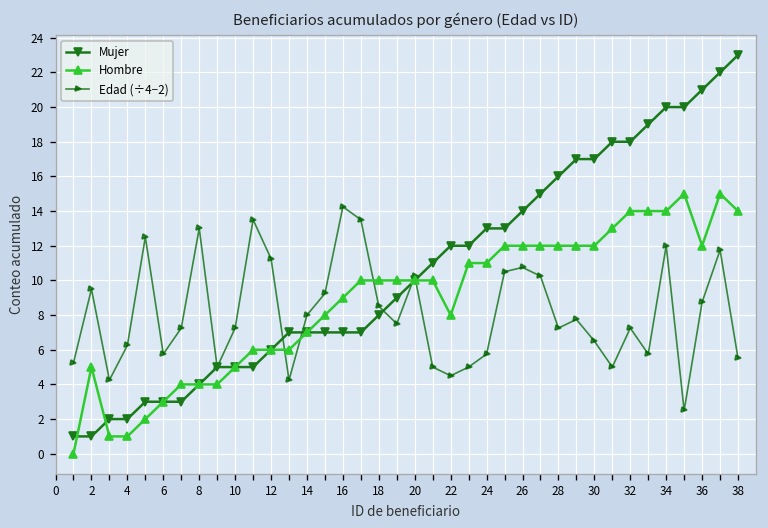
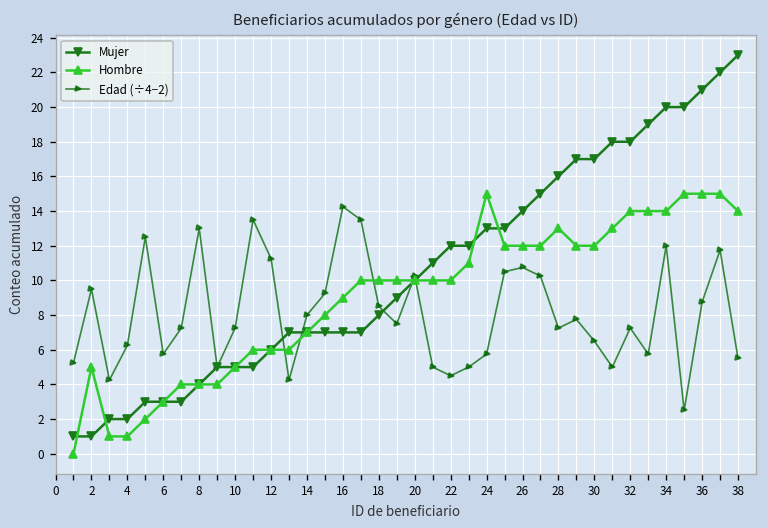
  {
    "Hombre": {
      "2": 5,
      "4": 1,
      "16": 9,
      "18": 10,
-     "22": 8,
-     "24": 11,
+     "22": 10,
+     "24": 15,
      "26": 12,
-     "28": 12,
+     "28": 13,
      "30": 12,
      "32": 14,
      "34": 14,
-     "36": 12,
+     "36": 15,
      "38": 14
    }
  }
